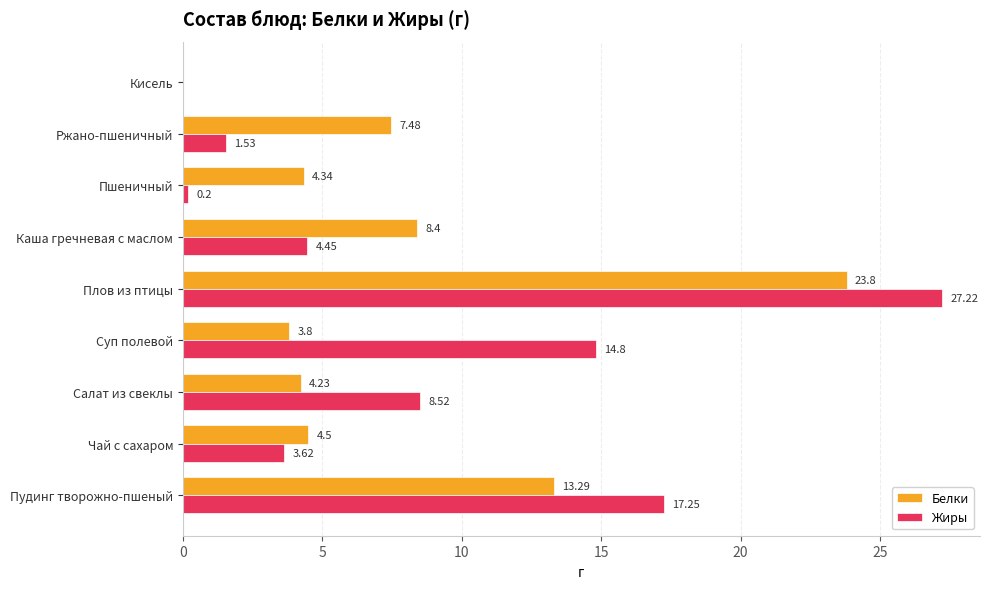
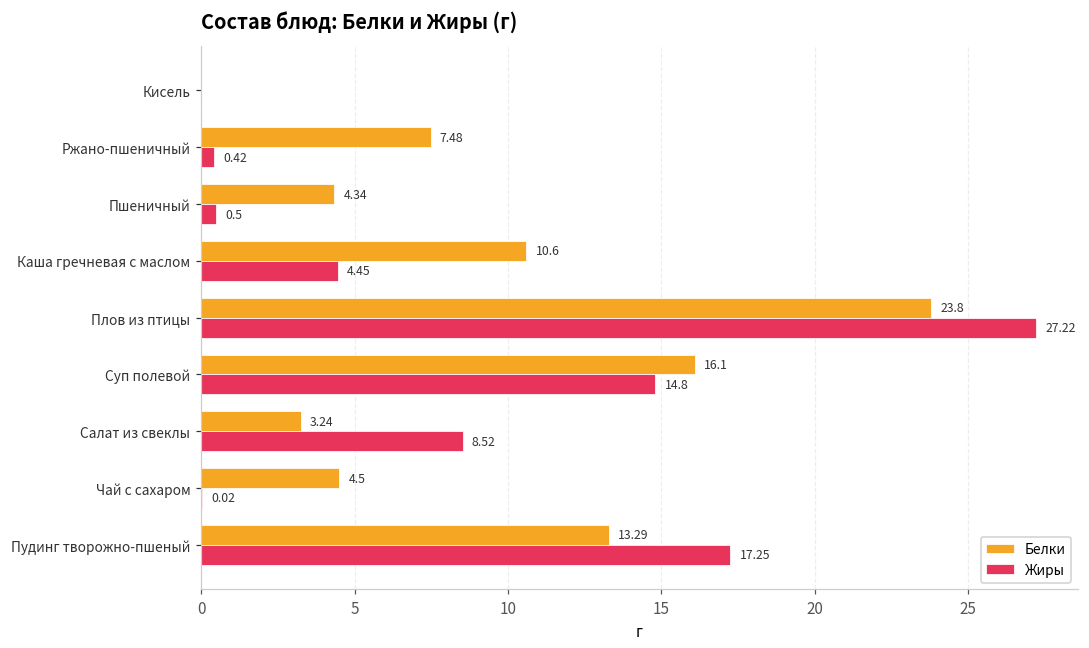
  {
    "Белки": {
      "Ржано-пшеничный": 7.48,
      "Пшеничный": 4.34,
-     "Каша гречневая с маслом": 8.4,
+     "Каша гречневая с маслом": 10.6,
      "Плов из птицы": 23.8,
-     "Суп полевой": 3.8,
-     "Салат из свеклы": 4.23,
+     "Суп полевой": 16.1,
+     "Салат из свеклы": 3.24,
      "Чай с сахаром": 4.5,
      "Пудинг творожно-пшеный": 13.29
    },
    "Жиры": {
-     "Ржано-пшеничный": 1.53,
-     "Пшеничный": 0.2,
+     "Ржано-пшеничный": 0.42,
+     "Пшеничный": 0.5,
      "Каша гречневая с маслом": 4.45,
      "Плов из птицы": 27.22,
      "Суп полевой": 14.8,
      "Салат из свеклы": 8.52,
-     "Чай с сахаром": 3.62,
+     "Чай с сахаром": 0.02,
      "Пудинг творожно-пшеный": 17.25
    }
  }
